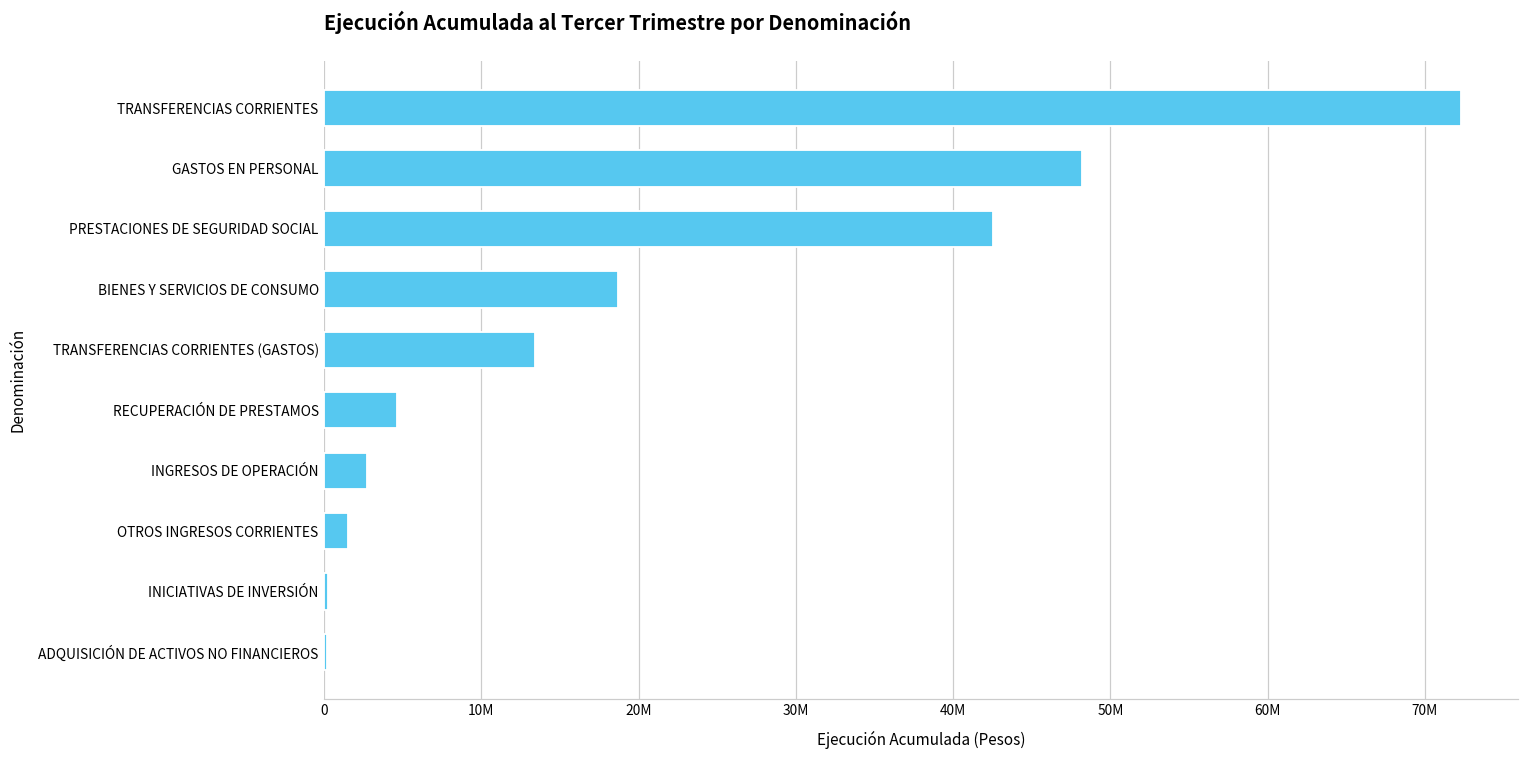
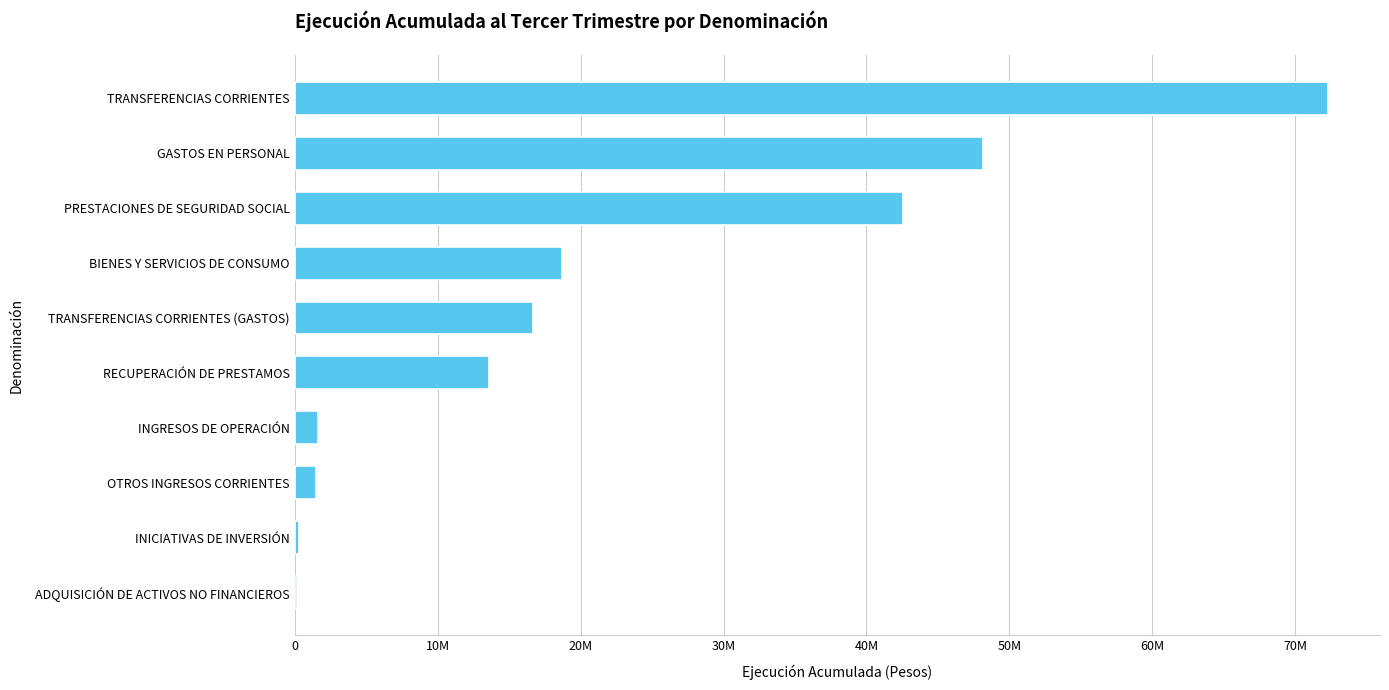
  {
    "TRANSFERENCIAS CORRIENTES": 72300000,
    "GASTOS EN PERSONAL": 48200000,
    "PRESTACIONES DE SEGURIDAD SOCIAL": 42600000,
    "BIENES Y SERVICIOS DE CONSUMO": 18700000,
-   "TRANSFERENCIAS CORRIENTES (GASTOS)": 13400000,
-   "RECUPERACIÓN DE PRESTAMOS": 4600000,
-   "INGRESOS DE OPERACIÓN": 2700000,
+   "TRANSFERENCIAS CORRIENTES (GASTOS)": 16700000,
+   "RECUPERACIÓN DE PRESTAMOS": 13600000,
+   "INGRESOS DE OPERACIÓN": 1600000,
    "OTROS INGRESOS CORRIENTES": 1500000,
    "INICIATIVAS DE INVERSIÓN": 300000,
    "ADQUISICIÓN DE ACTIVOS NO FINANCIEROS": 200000
  }
